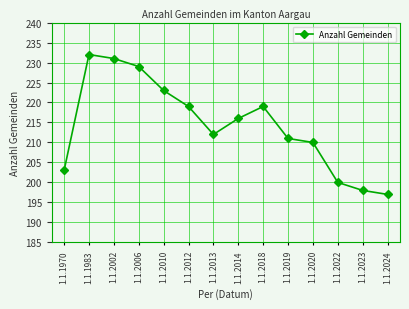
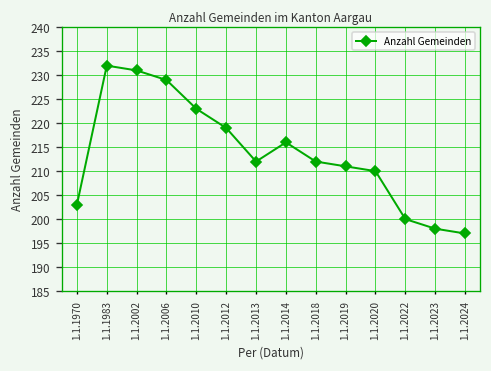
  {
    "1.1.1970": 203,
    "1.1.1983": 232,
    "1.1.2002": 231,
    "1.1.2006": 229,
    "1.1.2010": 223,
    "1.1.2012": 219,
    "1.1.2013": 212,
    "1.1.2014": 216,
-   "1.1.2018": 219,
+   "1.1.2018": 212,
    "1.1.2019": 211,
    "1.1.2020": 210,
    "1.1.2022": 200,
    "1.1.2023": 198,
    "1.1.2024": 197
  }
